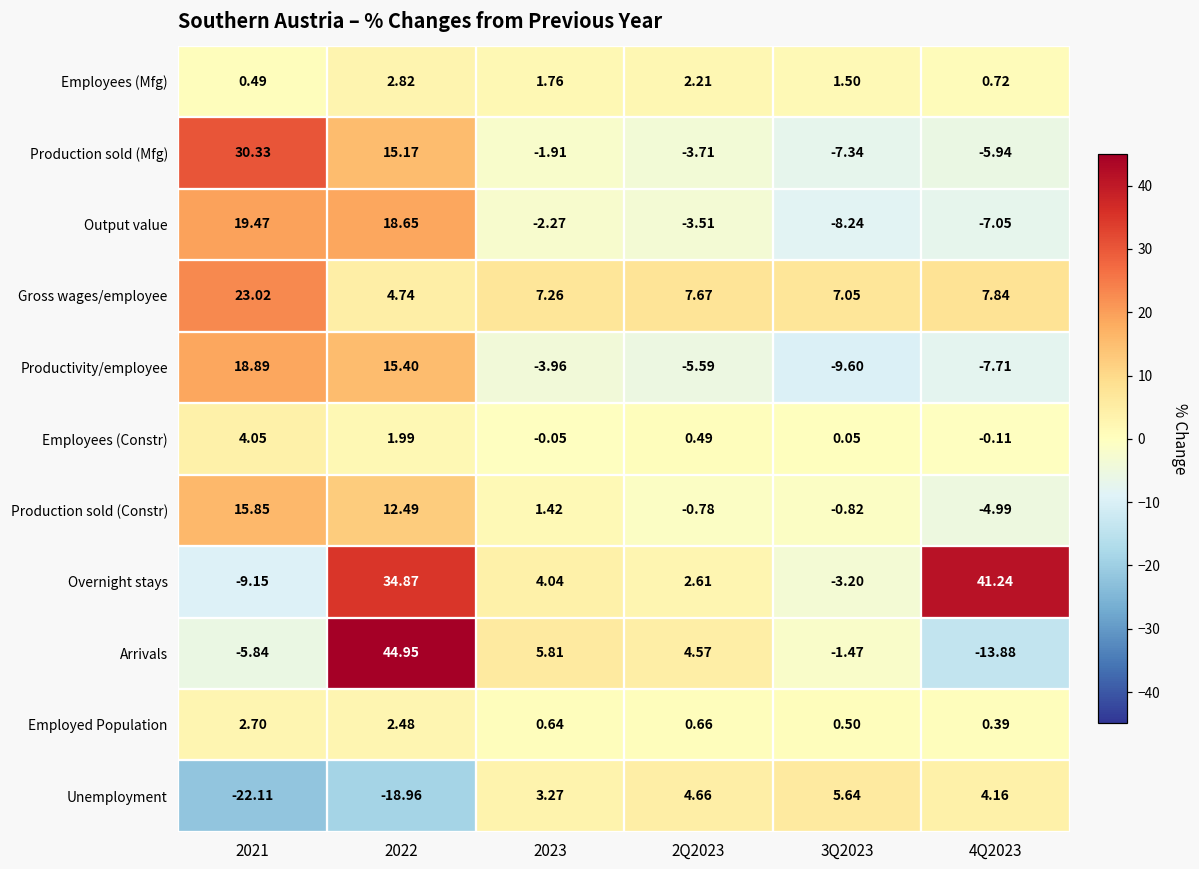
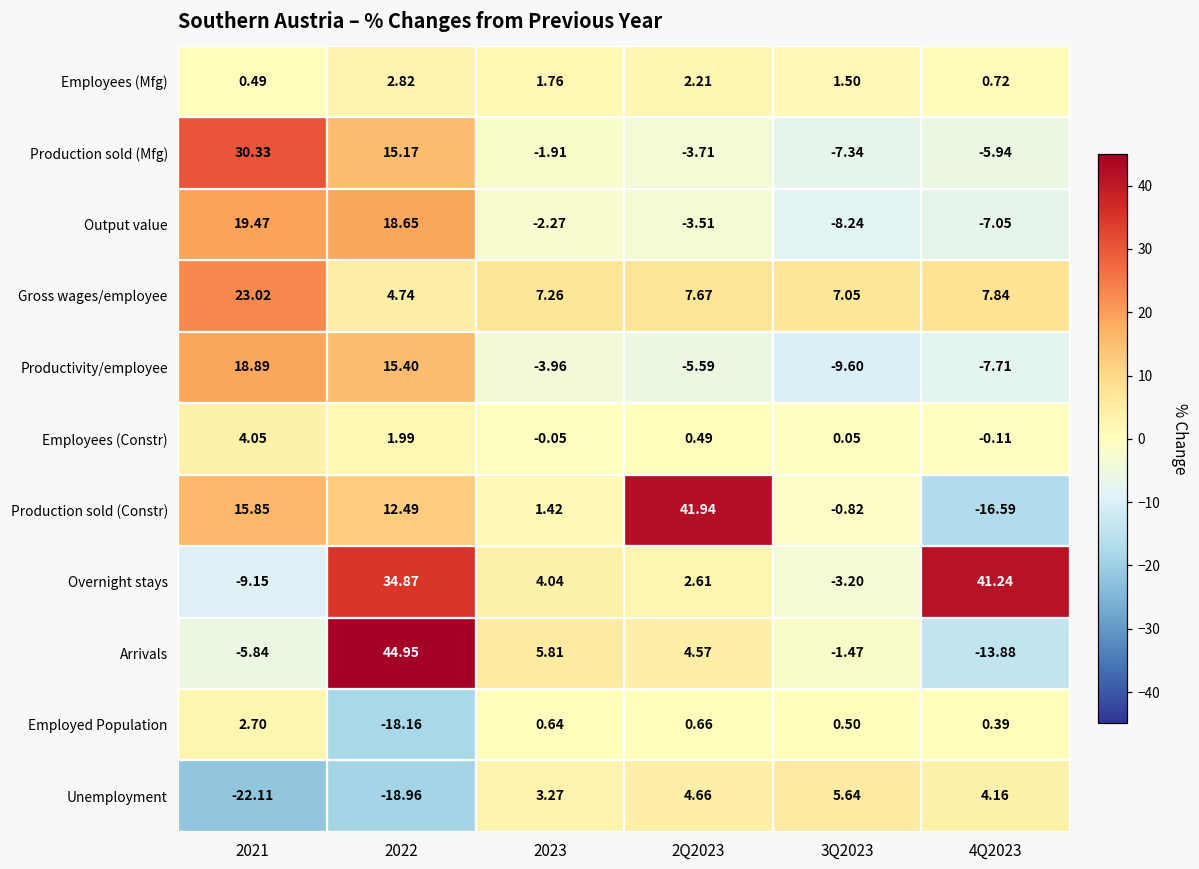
  {
    "Employees (Mfg)": {
      "2021": 0.49,
      "2022": 2.82,
      "2023": 1.76,
      "2Q2023": 2.21,
      "3Q2023": 1.50,
      "4Q2023": 0.72
    },
    "Production sold (Mfg)": {
      "2021": 30.33,
      "2022": 15.17,
      "2023": -1.91,
      "2Q2023": -3.71,
      "3Q2023": -7.34,
      "4Q2023": -5.94
    },
    "Output value": {
      "2021": 19.47,
      "2022": 18.65,
      "2023": -2.27,
      "2Q2023": -3.51,
      "3Q2023": -8.24,
      "4Q2023": -7.05
    },
    "Gross wages/employee": {
      "2021": 23.02,
      "2022": 4.74,
      "2023": 7.26,
      "2Q2023": 7.67,
      "3Q2023": 7.05,
      "4Q2023": 7.84
    },
    "Productivity/employee": {
      "2021": 18.89,
      "2022": 15.40,
      "2023": -3.96,
      "2Q2023": -5.59,
      "3Q2023": -9.60,
      "4Q2023": -7.71
    },
    "Employees (Constr)": {
      "2021": 4.05,
      "2022": 1.99,
      "2023": -0.05,
      "2Q2023": 0.49,
      "3Q2023": 0.05,
      "4Q2023": -0.11
    },
    "Production sold (Constr)": {
      "2021": 15.85,
      "2022": 12.49,
      "2023": 1.42,
-     "2Q2023": -0.78,
+     "2Q2023": 41.94,
      "3Q2023": -0.82,
-     "4Q2023": -4.99
+     "4Q2023": -16.59
    },
    "Overnight stays": {
      "2021": -9.15,
      "2022": 34.87,
      "2023": 4.04,
      "2Q2023": 2.61,
      "3Q2023": -3.20,
      "4Q2023": 41.24
    },
    "Arrivals": {
      "2021": -5.84,
      "2022": 44.95,
      "2023": 5.81,
      "2Q2023": 4.57,
      "3Q2023": -1.47,
      "4Q2023": -13.88
    },
    "Employed Population": {
      "2021": 2.70,
-     "2022": 2.48,
+     "2022": -18.16,
      "2023": 0.64,
      "2Q2023": 0.66,
      "3Q2023": 0.50,
      "4Q2023": 0.39
    },
    "Unemployment": {
      "2021": -22.11,
      "2022": -18.96,
      "2023": 3.27,
      "2Q2023": 4.66,
      "3Q2023": 5.64,
      "4Q2023": 4.16
    }
  }
